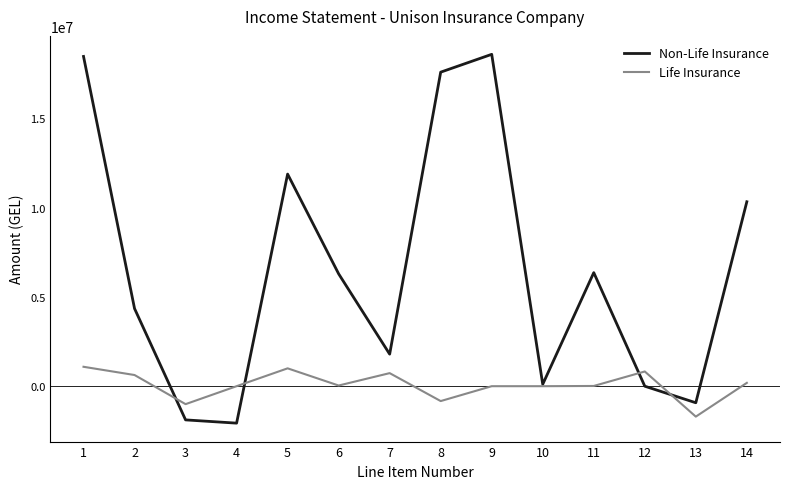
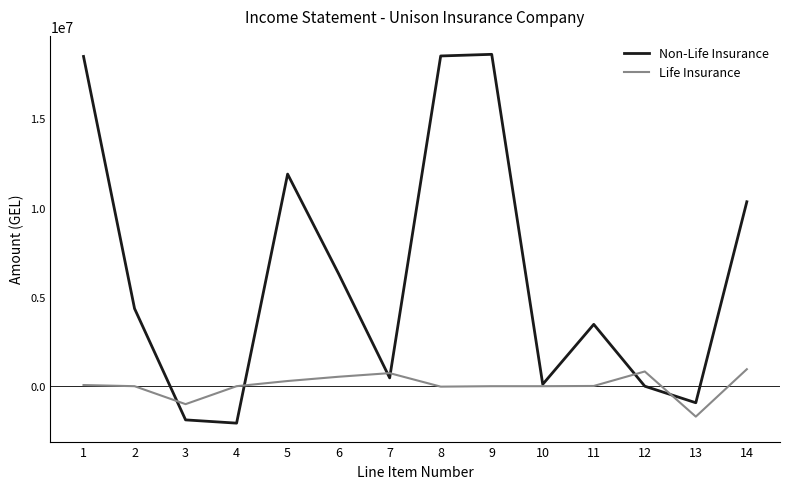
  {
    "Non-Life Insurance": {
      "1": 18500000,
      "2": 4300000,
      "3": -1900000,
      "4": -2100000,
      "5": 11900000,
      "6": 6300000,
-     "7": 1800000,
-     "8": 17600000,
+     "7": 500000,
+     "8": 18500000,
      "9": 18600000,
-     "11": 6400000,
+     "11": 3500000,
      "12": 0,
      "13": -900000,
      "14": 10300000
    },
    "Life Insurance": {
-     "1": 1100000,
-     "2": 600000,
+     "1": 100000,
+     "2": 0,
      "3": -1000000,
      "4": 0,
-     "5": 1000000,
-     "6": 0,
+     "5": 300000,
+     "6": 500000,
      "7": 700000,
-     "8": -800000,
+     "8": 0,
      "9": 0,
      "11": 0,
      "12": 800000,
      "13": -1700000,
-     "14": 200000
+     "14": 1000000
    }
  }
